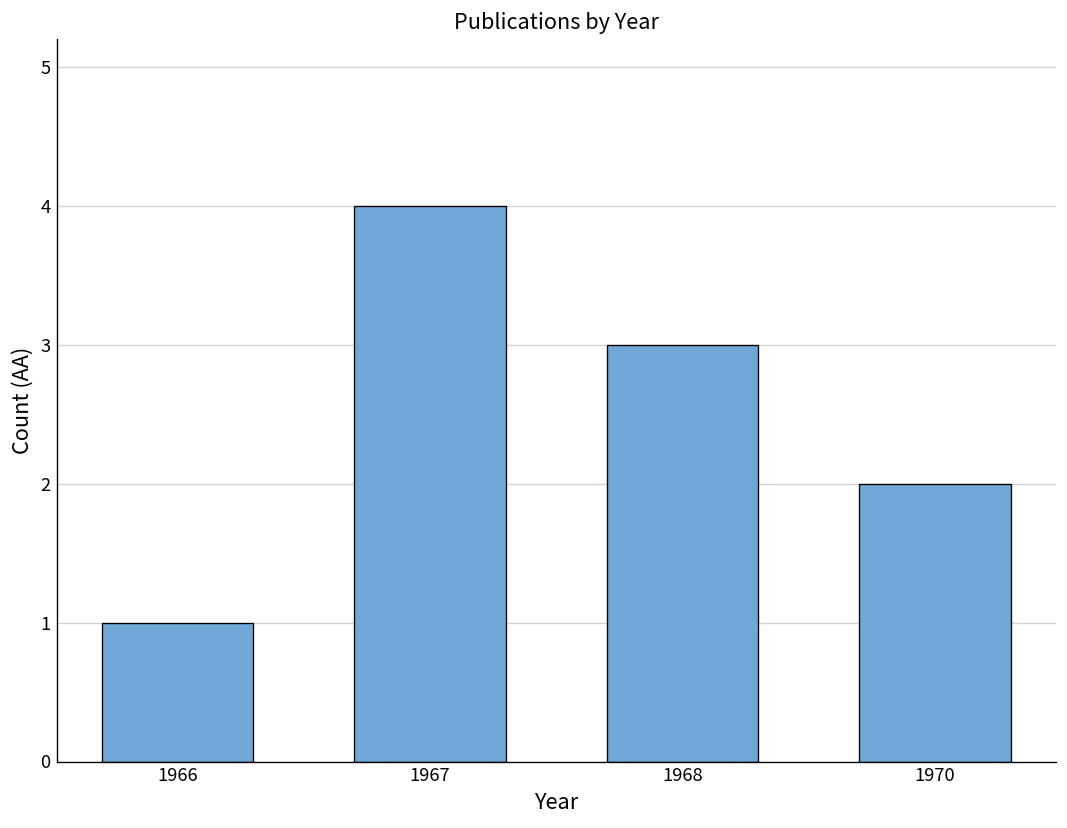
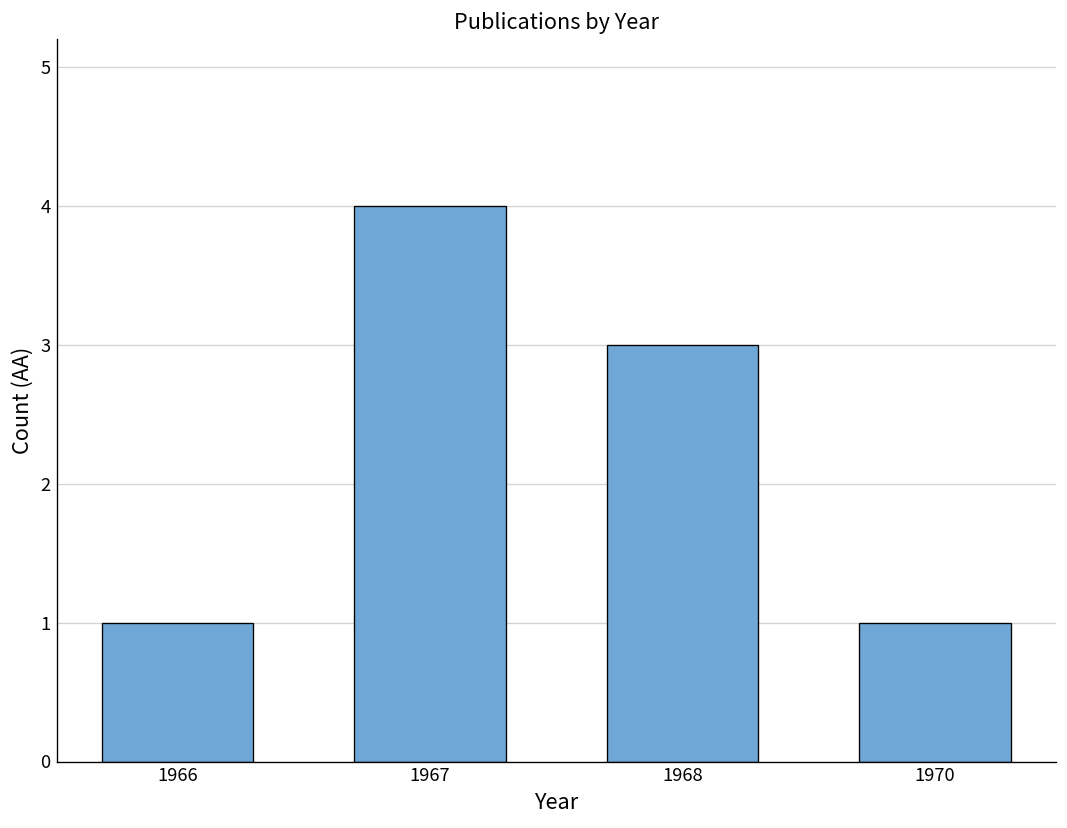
  {
    "1966": 1,
    "1967": 4,
    "1968": 3,
-   "1970": 2
+   "1970": 1
  }
